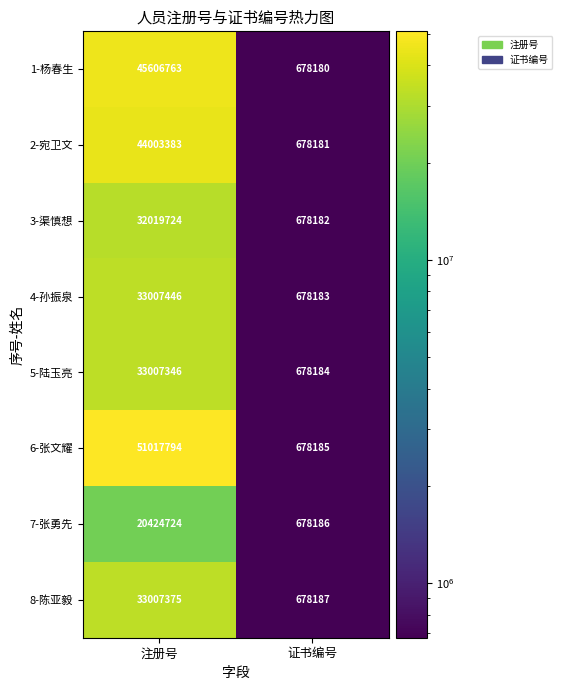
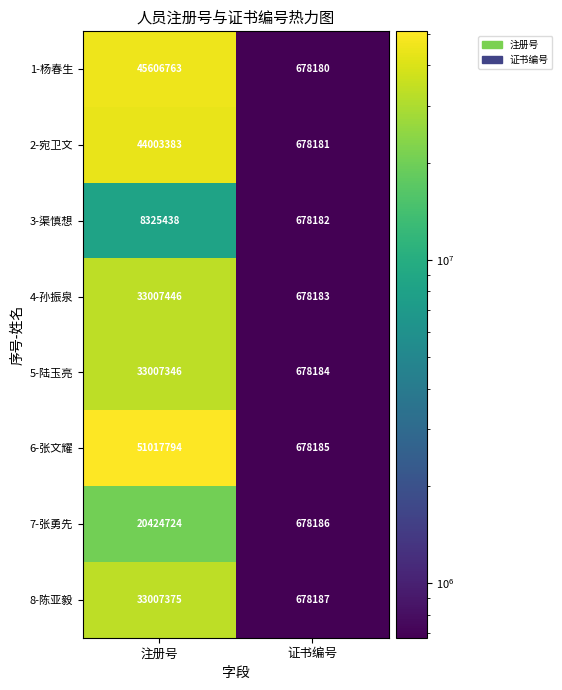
  {
    "1-杨春生": {
      "注册号": 45606763,
      "证书编号": 678180
    },
    "2-宛卫文": {
      "注册号": 44003383,
      "证书编号": 678181
    },
    "3-渠慎想": {
-     "注册号": 32019724,
+     "注册号": 8325438,
      "证书编号": 678182
    },
    "4-孙振泉": {
      "注册号": 33007446,
      "证书编号": 678183
    },
    "5-陆玉亮": {
      "注册号": 33007346,
      "证书编号": 678184
    },
    "6-张文耀": {
      "注册号": 51017794,
      "证书编号": 678185
    },
    "7-张勇先": {
      "注册号": 20424724,
      "证书编号": 678186
    },
    "8-陈亚毅": {
      "注册号": 33007375,
      "证书编号": 678187
    }
  }
